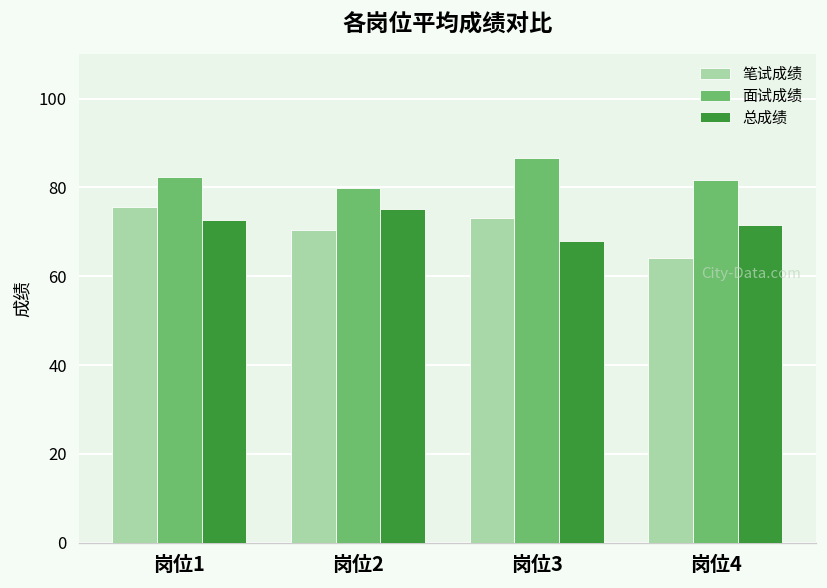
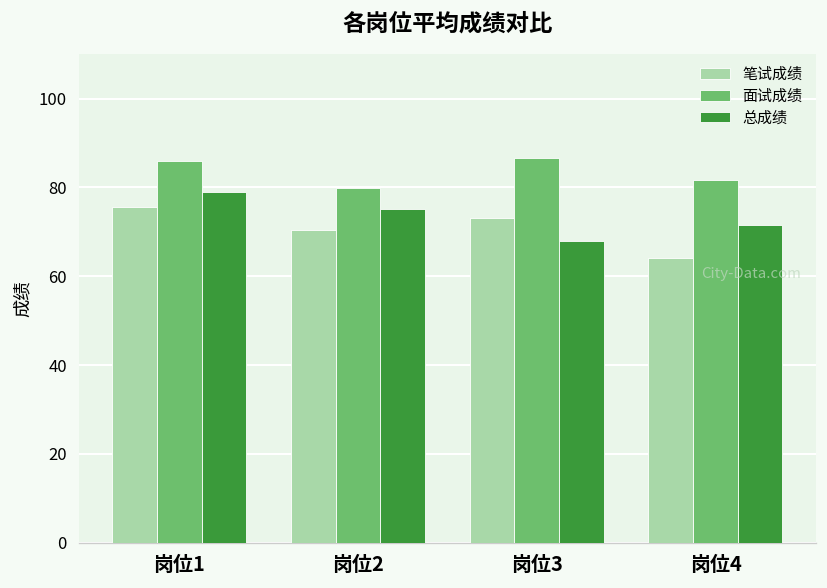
  {
    "笔试成绩": {
      "岗位1": 76,
      "岗位2": 71,
      "岗位3": 73,
      "岗位4": 64
    },
    "面试成绩": {
-     "岗位1": 82,
+     "岗位1": 86,
      "岗位2": 80,
      "岗位3": 87,
      "岗位4": 82
    },
    "总成绩": {
-     "岗位1": 73,
+     "岗位1": 79,
      "岗位2": 75,
      "岗位3": 68,
      "岗位4": 72
    }
  }
